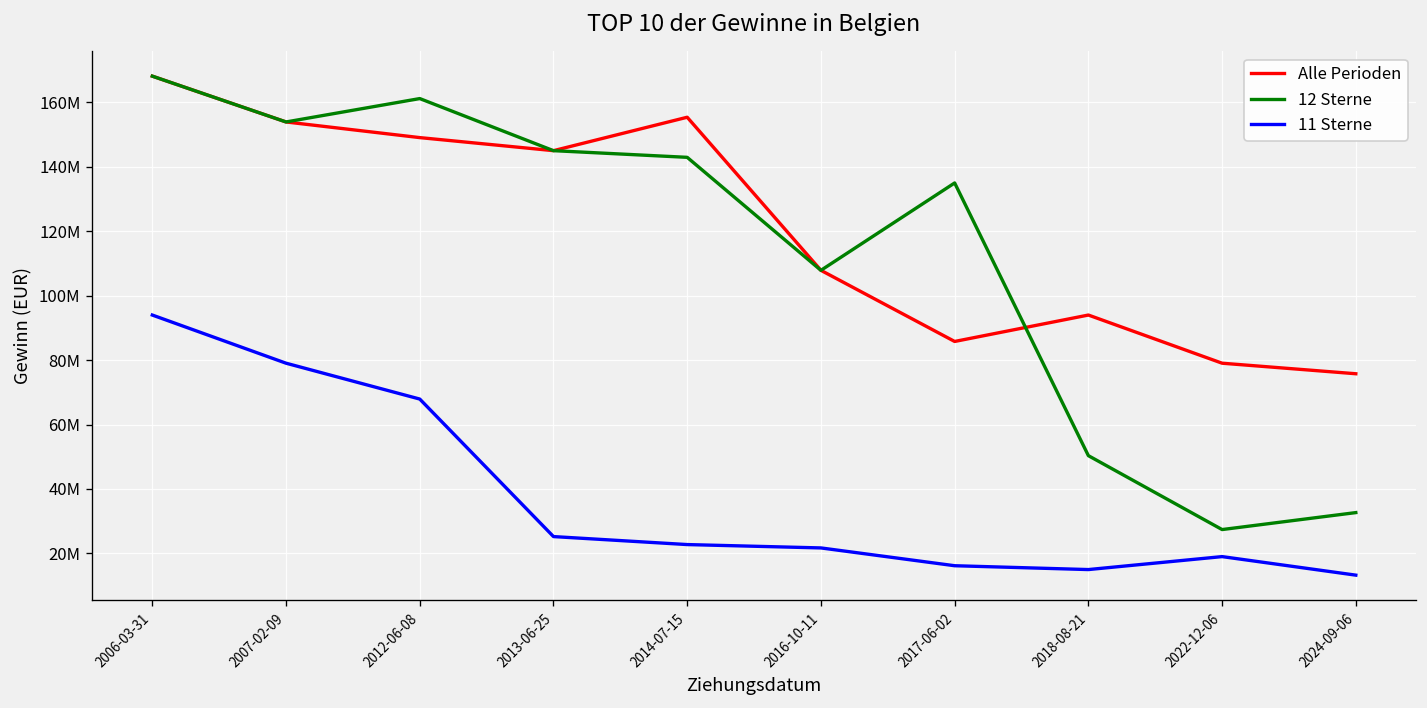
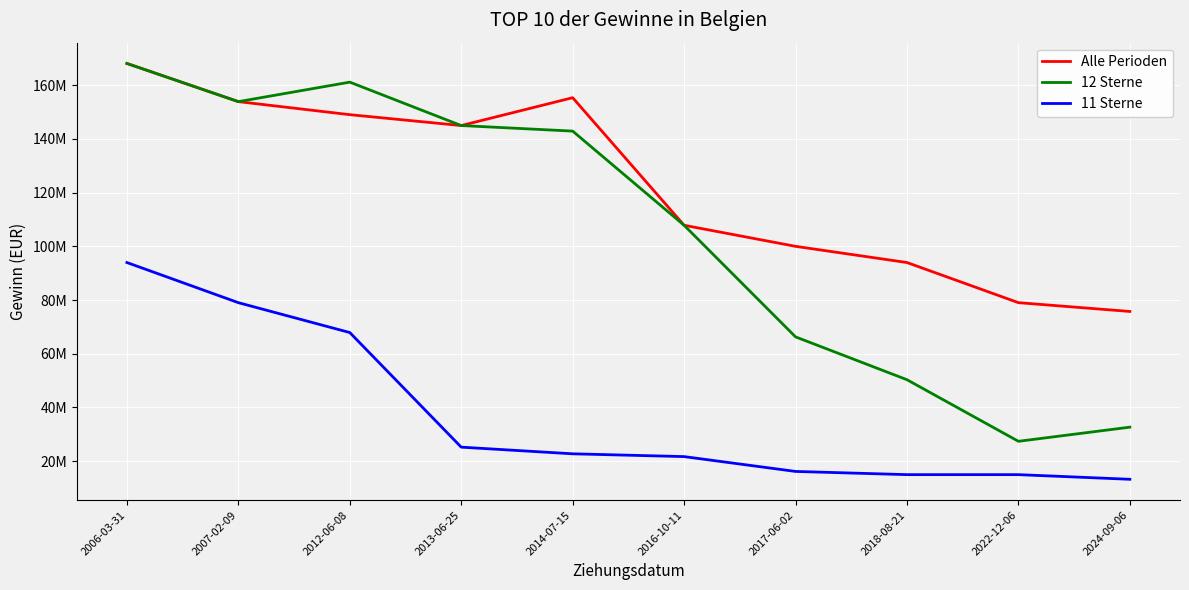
  {
    "Alle Perioden": {
      "2012-06-08": 149000000,
      "2014-07-15": 155000000,
-     "2017-06-02": 86000000,
+     "2017-06-02": 100000000,
      "2018-08-21": 94000000,
      "2022-12-06": 79000000,
      "2024-09-06": 76000000
    },
    "12 Sterne": {
      "2012-06-08": 161000000,
      "2014-07-15": 143000000,
-     "2017-06-02": 135000000,
+     "2017-06-02": 66000000,
      "2018-08-21": 50000000,
      "2022-12-06": 27000000,
      "2024-09-06": 33000000
    },
    "11 Sterne": {
      "2006-03-31": 94000000,
      "2007-02-09": 79000000,
      "2012-06-08": 68000000,
      "2013-06-25": 25000000,
      "2014-07-15": 23000000,
      "2016-10-11": 22000000,
      "2017-06-02": 16000000,
      "2018-08-21": 15000000,
-     "2022-12-06": 19000000,
+     "2022-12-06": 15000000,
      "2024-09-06": 13000000
    }
  }
